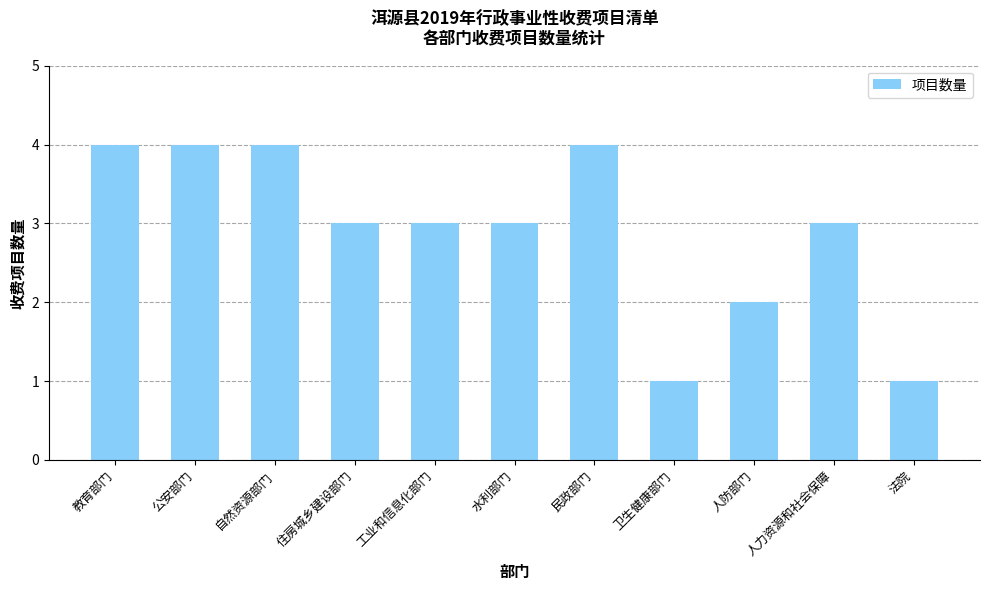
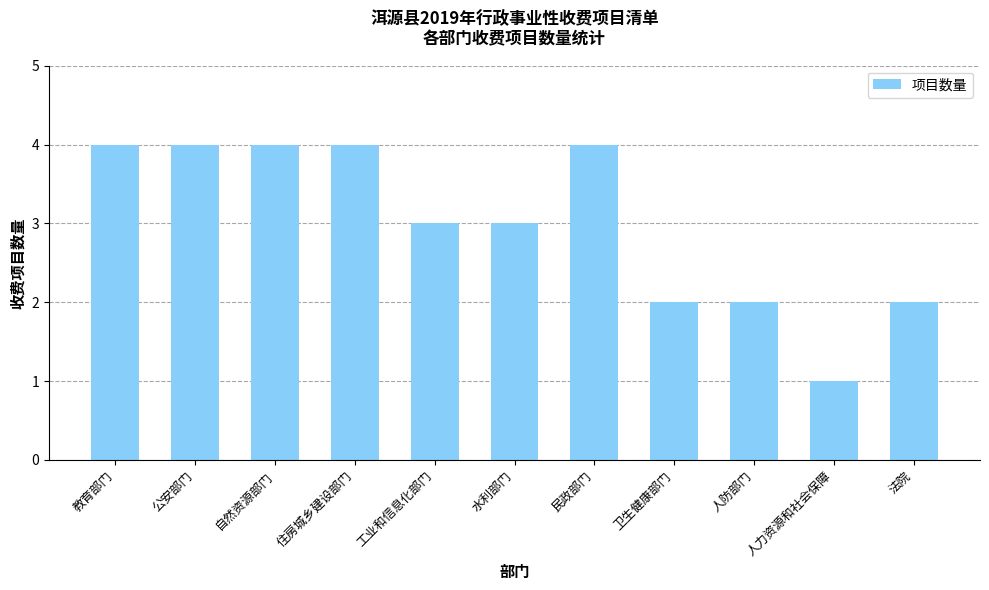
  {
    "教育部门": 4,
    "公安部门": 4,
    "自然资源部门": 4,
-   "住房城乡建设部门": 3,
+   "住房城乡建设部门": 4,
    "工业和信息化部门": 3,
    "水利部门": 3,
    "民政部门": 4,
-   "卫生健康部门": 1,
+   "卫生健康部门": 2,
    "人防部门": 2,
-   "人力资源和社会保障": 3,
-   "法院": 1
+   "人力资源和社会保障": 1,
+   "法院": 2
  }
